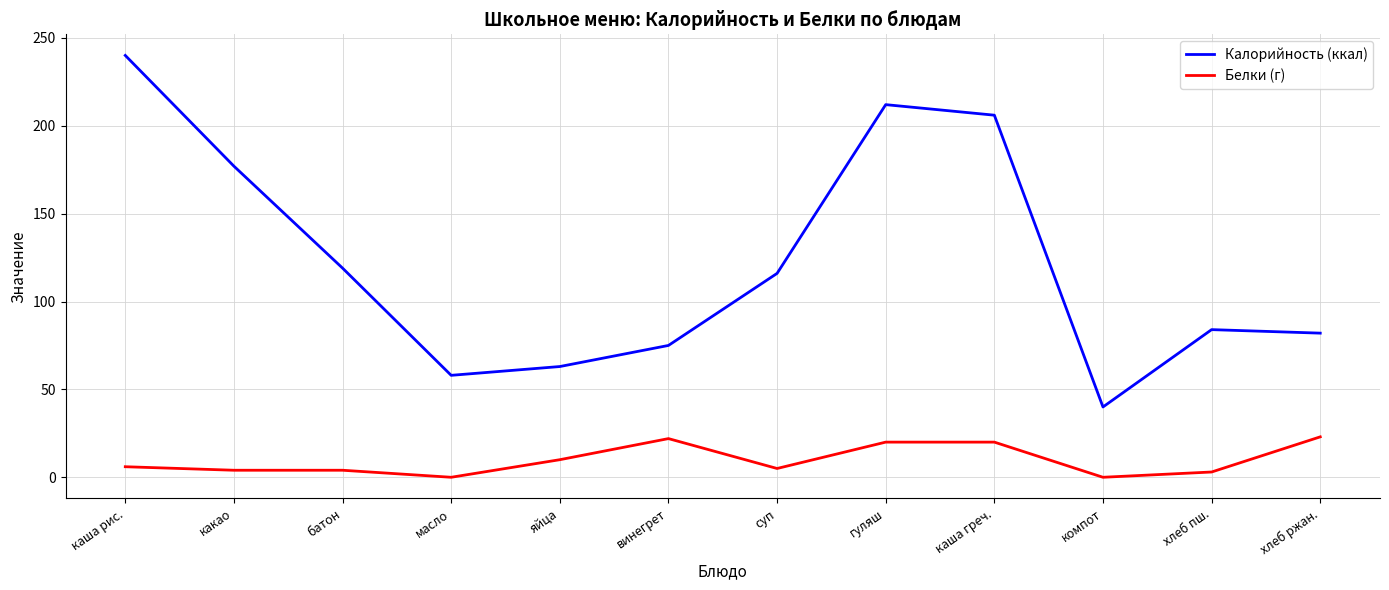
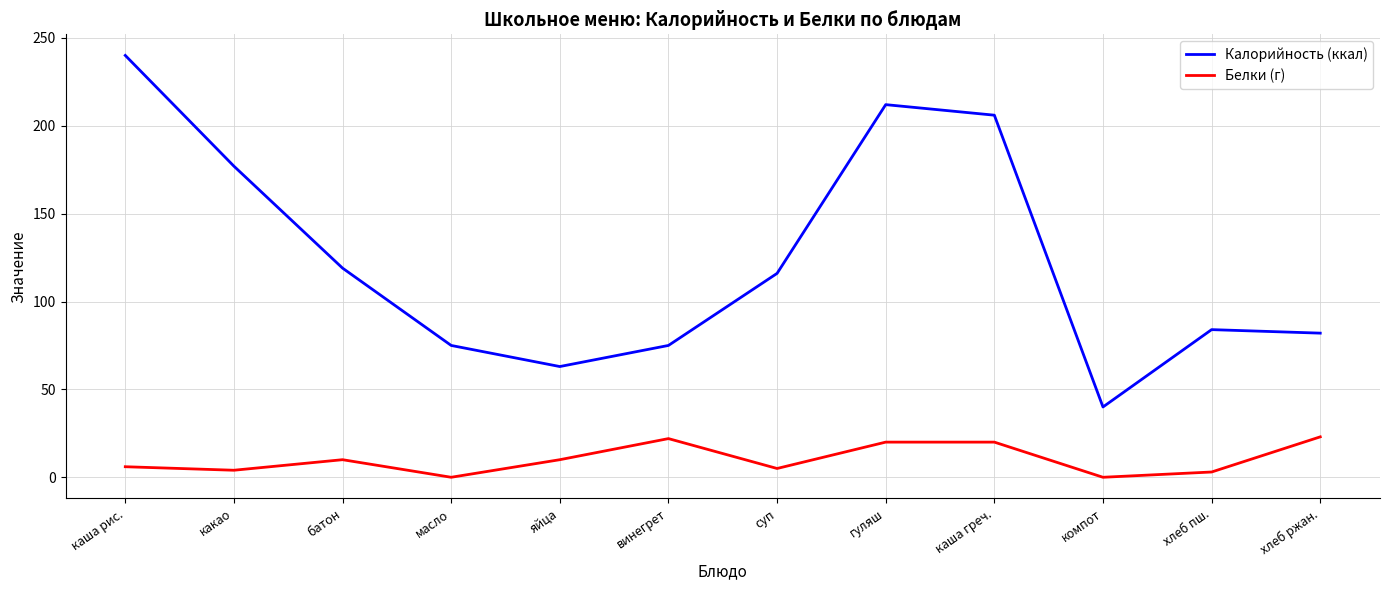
  {
    "Калорийность (ккал)": {
      "каша рис.": 240,
      "какао": 177,
      "батон": 119,
-     "масло": 58,
+     "масло": 75,
      "яйца": 63,
      "винегрет": 75,
      "суп": 116,
      "гуляш": 212,
      "каша греч.": 206,
      "компот": 40,
      "хлеб пш.": 84,
      "хлеб ржан.": 82
    },
    "Белки (г)": {
      "каша рис.": 6,
      "какао": 4,
-     "батон": 4,
+     "батон": 10,
      "масло": 0,
      "яйца": 10,
      "винегрет": 22,
      "суп": 5,
      "гуляш": 20,
      "каша греч.": 20,
      "компот": 0,
      "хлеб пш.": 3,
      "хлеб ржан.": 23
    }
  }
